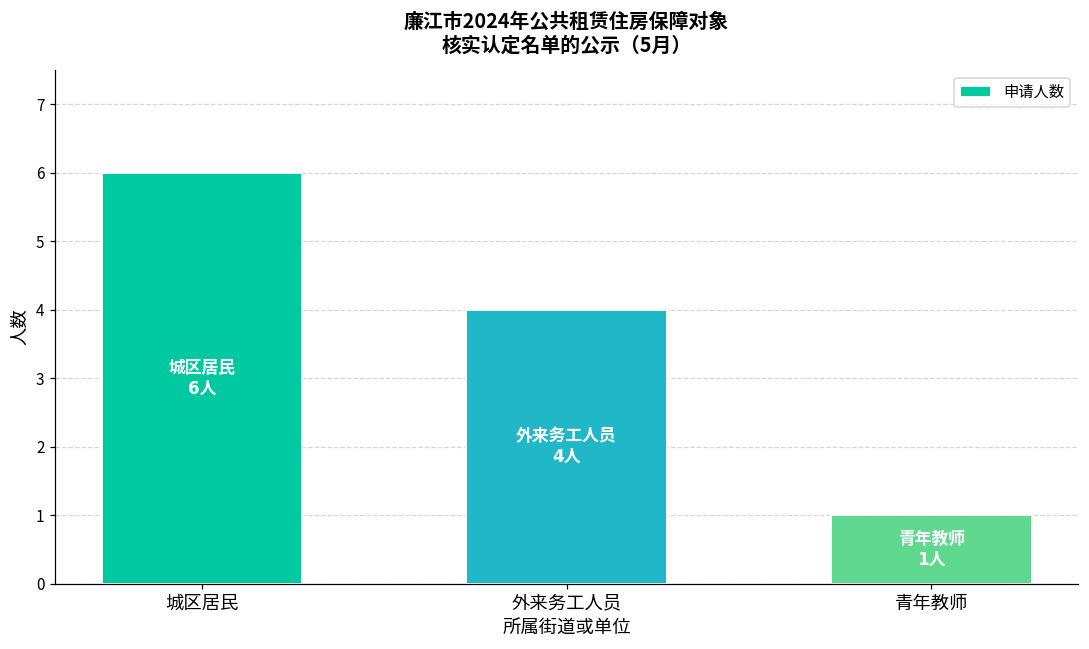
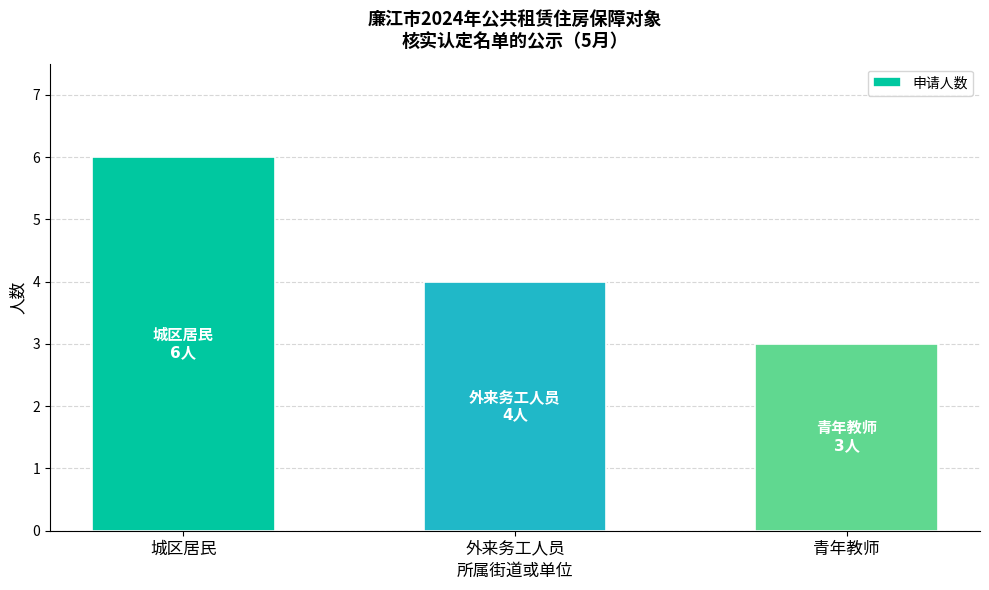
  {
    "城区居民": "6人",
    "外来务工人员": "4人",
-   "青年教师": "1人"
+   "青年教师": "3人"
  }
